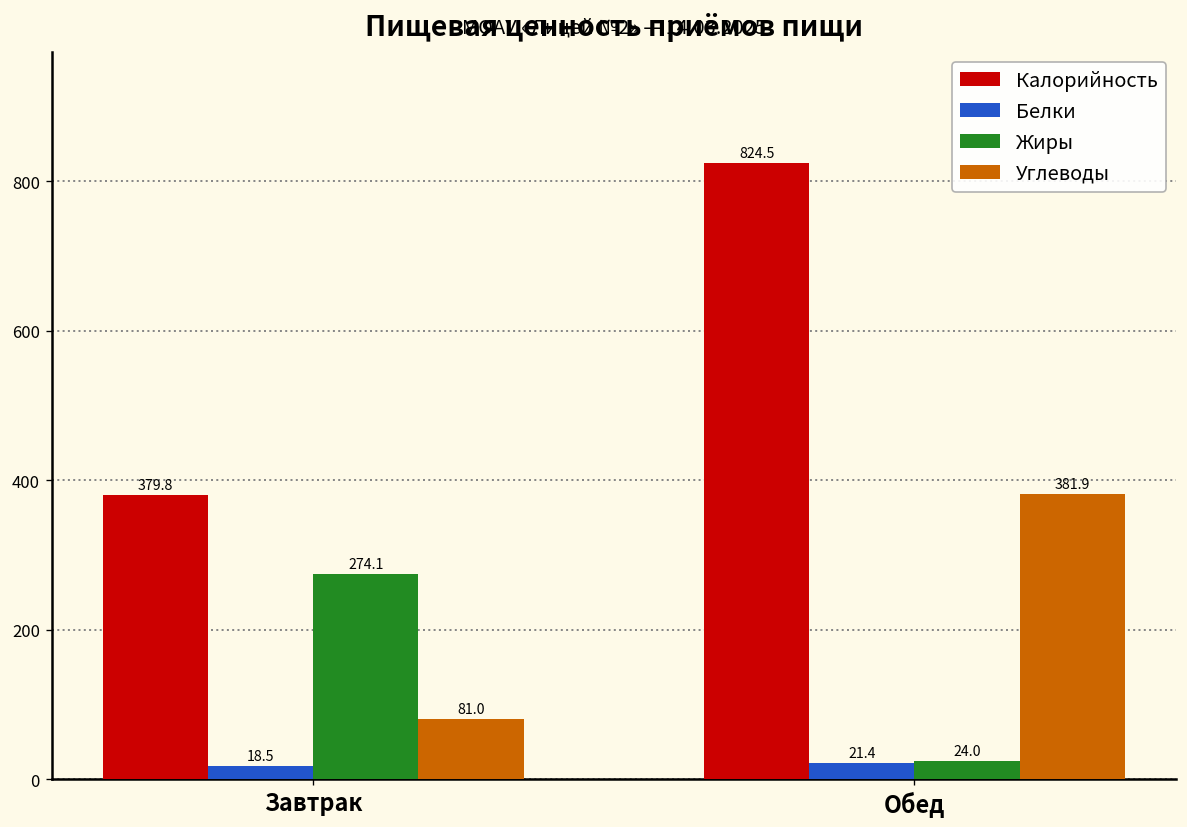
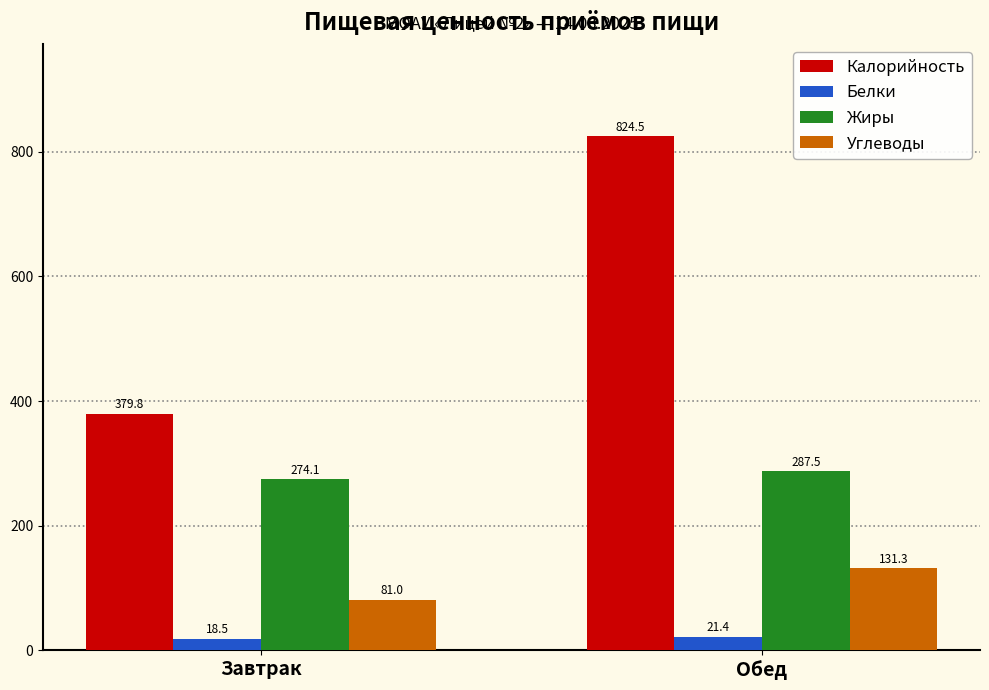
  {
    "Калорийность": {
      "Завтрак": 379.8,
      "Обед": 824.5
    },
    "Белки": {
      "Завтрак": 18.5,
      "Обед": 21.4
    },
    "Жиры": {
      "Завтрак": 274.1,
-     "Обед": 24.0
+     "Обед": 287.5
    },
    "Углеводы": {
      "Завтрак": 81.0,
-     "Обед": 381.9
+     "Обед": 131.3
    }
  }
